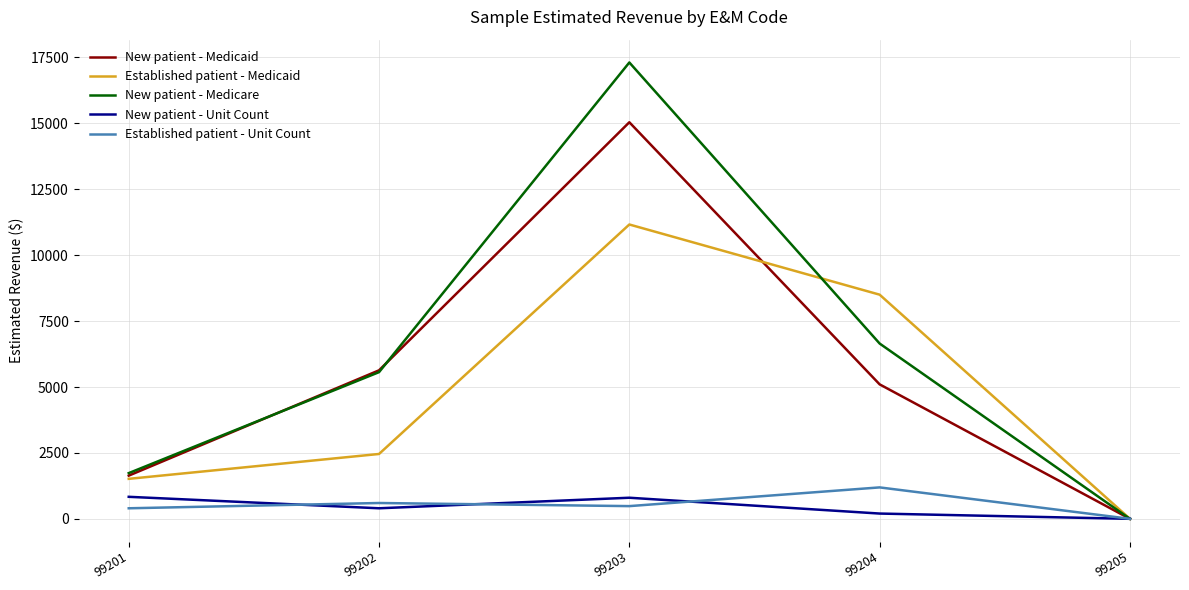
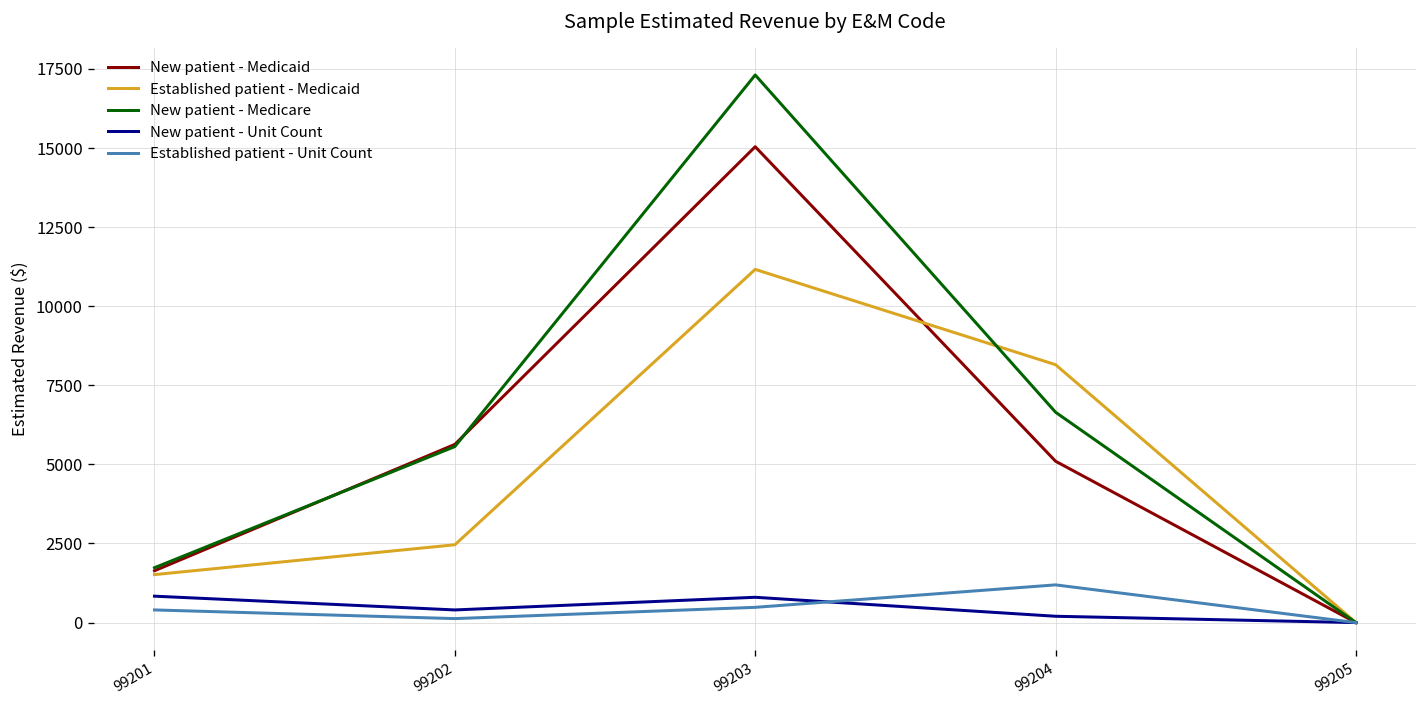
  {
    "New patient - Medicaid": {
      "99203": 15000,
      "99204": 5100
    },
    "Established patient - Medicaid": {
      "99201": 1500,
      "99202": 2500,
      "99203": 11200,
-     "99204": 8500
+     "99204": 8200
    },
    "New patient - Medicare": {
      "99203": 17300,
      "99204": 6600
    },
    "New patient - Unit Count": {
      "99201": 800,
      "99202": 400,
      "99203": 800,
      "99204": 200
    },
    "Established patient - Unit Count": {
      "99201": 400,
-     "99202": 600,
+     "99202": 100,
      "99203": 500,
      "99204": 1200
    }
  }
